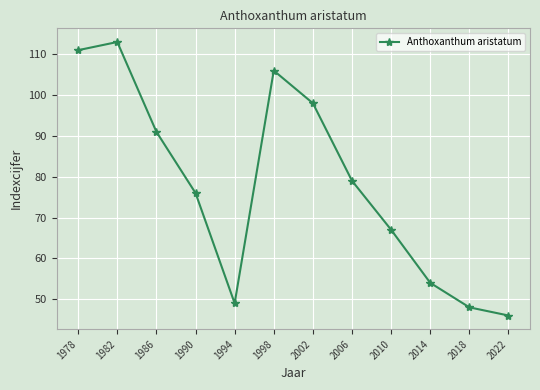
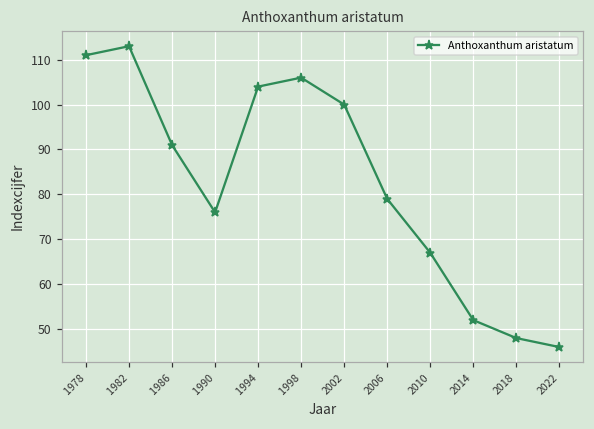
  {
    "1978": 111,
    "1982": 113,
    "1986": 91,
    "1990": 76,
-   "1994": 49,
+   "1994": 104,
    "1998": 106,
-   "2002": 98,
+   "2002": 100,
    "2006": 79,
    "2010": 67,
-   "2014": 54,
+   "2014": 52,
    "2018": 48,
    "2022": 46
  }
